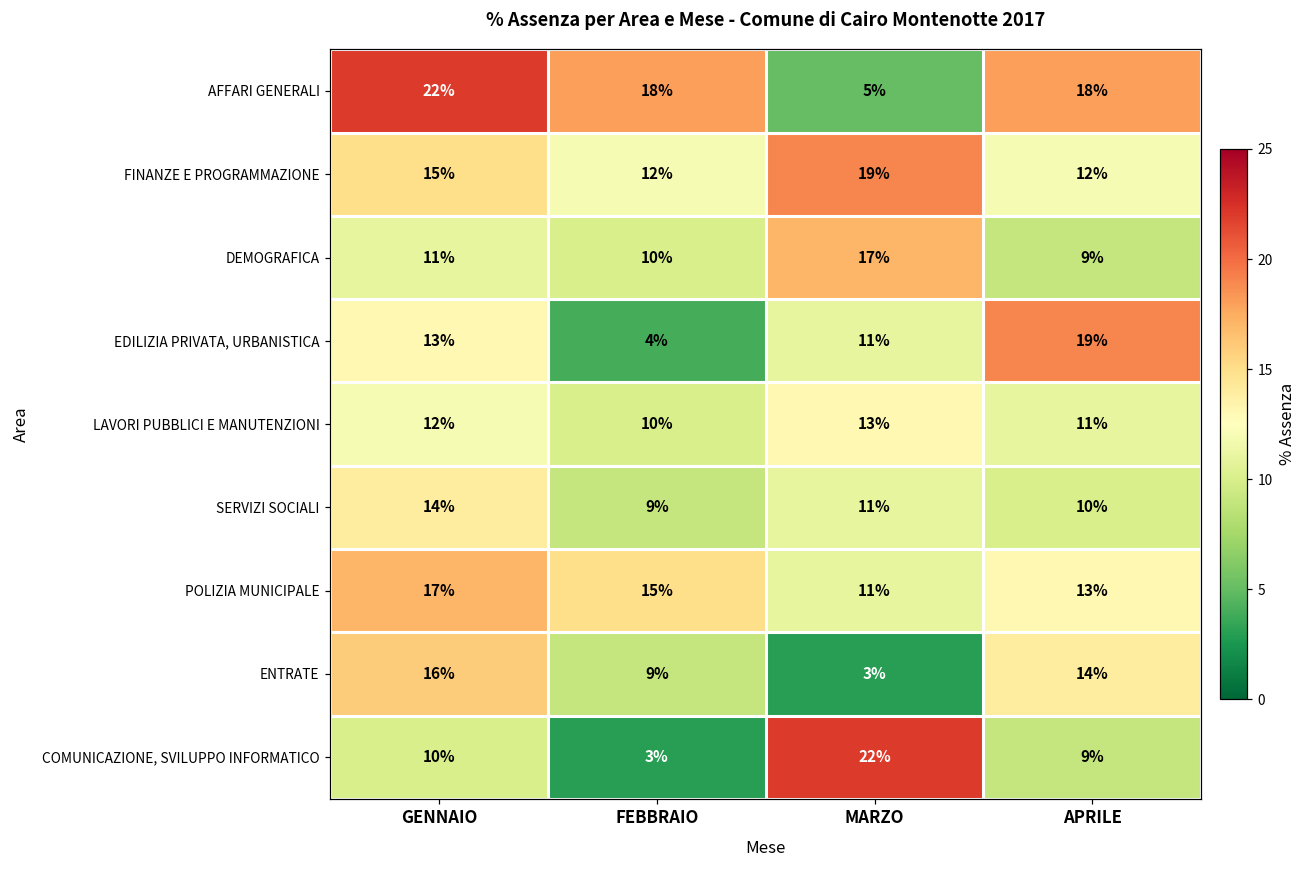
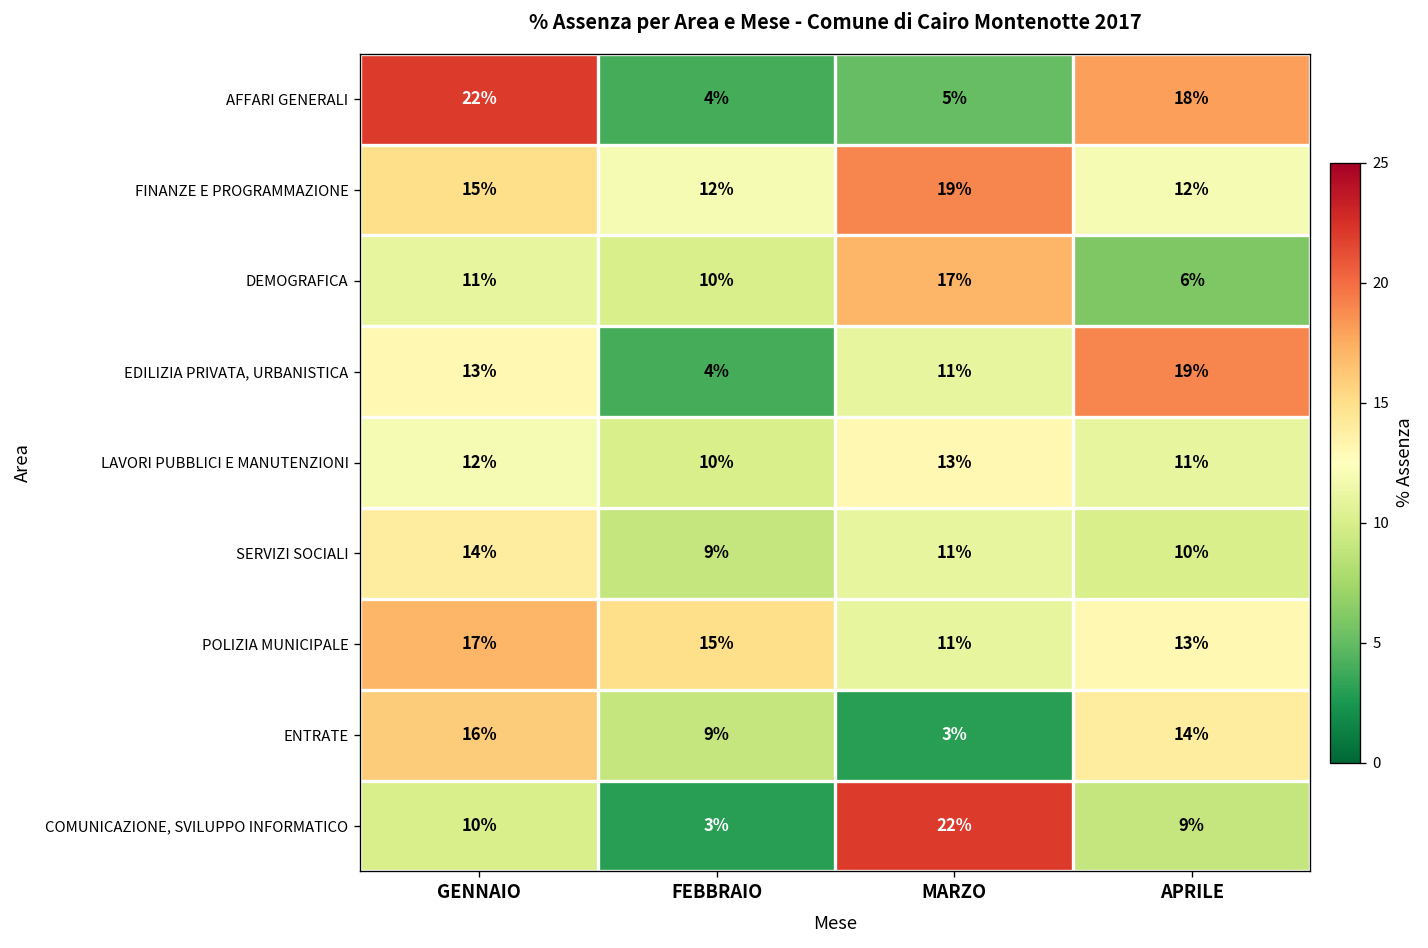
  {
    "AFFARI GENERALI": {
      "GENNAIO": "22%",
-     "FEBBRAIO": "18%",
+     "FEBBRAIO": "4%",
      "MARZO": "5%",
      "APRILE": "18%"
    },
    "FINANZE E PROGRAMMAZIONE": {
      "GENNAIO": "15%",
      "FEBBRAIO": "12%",
      "MARZO": "19%",
      "APRILE": "12%"
    },
    "DEMOGRAFICA": {
      "GENNAIO": "11%",
      "FEBBRAIO": "10%",
      "MARZO": "17%",
-     "APRILE": "9%"
+     "APRILE": "6%"
    },
    "EDILIZIA PRIVATA, URBANISTICA": {
      "GENNAIO": "13%",
      "FEBBRAIO": "4%",
      "MARZO": "11%",
      "APRILE": "19%"
    },
    "LAVORI PUBBLICI E MANUTENZIONI": {
      "GENNAIO": "12%",
      "FEBBRAIO": "10%",
      "MARZO": "13%",
      "APRILE": "11%"
    },
    "SERVIZI SOCIALI": {
      "GENNAIO": "14%",
      "FEBBRAIO": "9%",
      "MARZO": "11%",
      "APRILE": "10%"
    },
    "POLIZIA MUNICIPALE": {
      "GENNAIO": "17%",
      "FEBBRAIO": "15%",
      "MARZO": "11%",
      "APRILE": "13%"
    },
    "ENTRATE": {
      "GENNAIO": "16%",
      "FEBBRAIO": "9%",
      "MARZO": "3%",
      "APRILE": "14%"
    },
    "COMUNICAZIONE, SVILUPPO INFORMATICO": {
      "GENNAIO": "10%",
      "FEBBRAIO": "3%",
      "MARZO": "22%",
      "APRILE": "9%"
    }
  }
